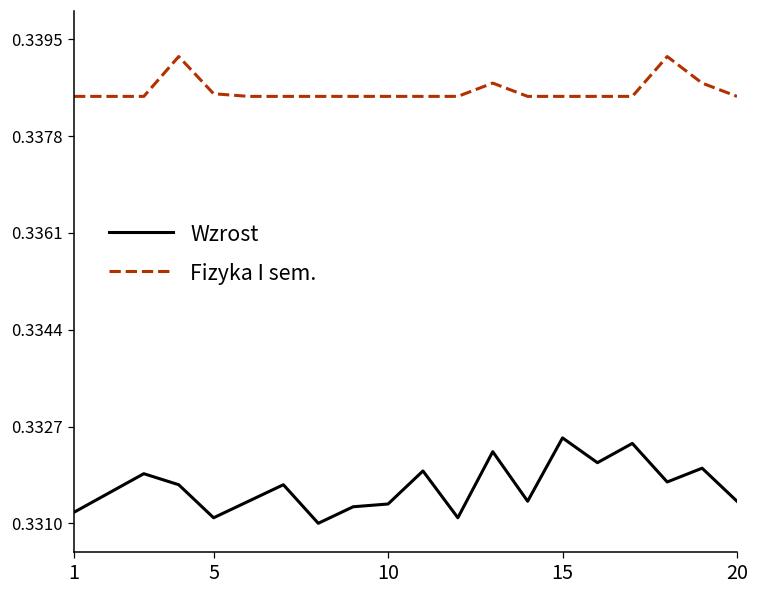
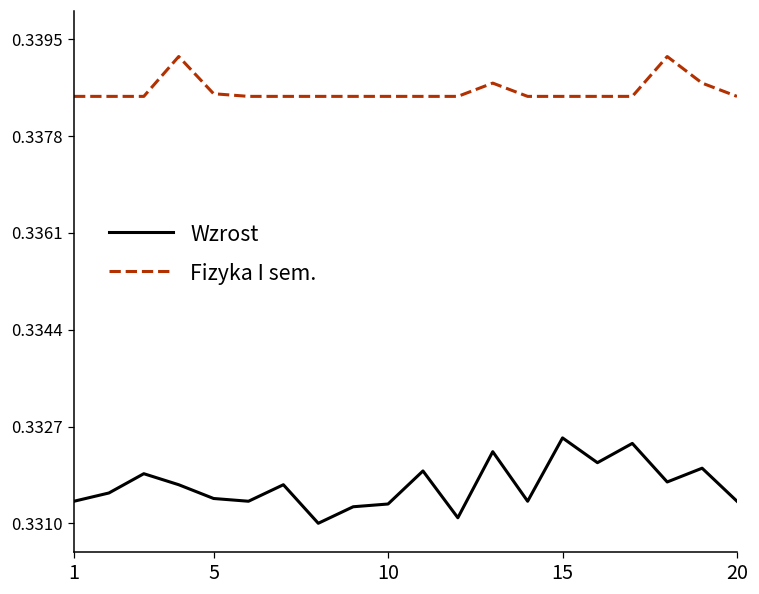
  {
    "Wzrost": {
-     "1": 0.3312,
-     "5": 0.3311,
+     "1": 0.3314,
+     "5": 0.3314,
      "10": 0.3313,
      "15": 0.3325,
      "20": 0.3314
    },
    "Fizyka I sem.": {
      "1": 0.3385,
      "5": 0.3385,
      "10": 0.3385,
      "15": 0.3385,
      "20": 0.3385
    }
  }
